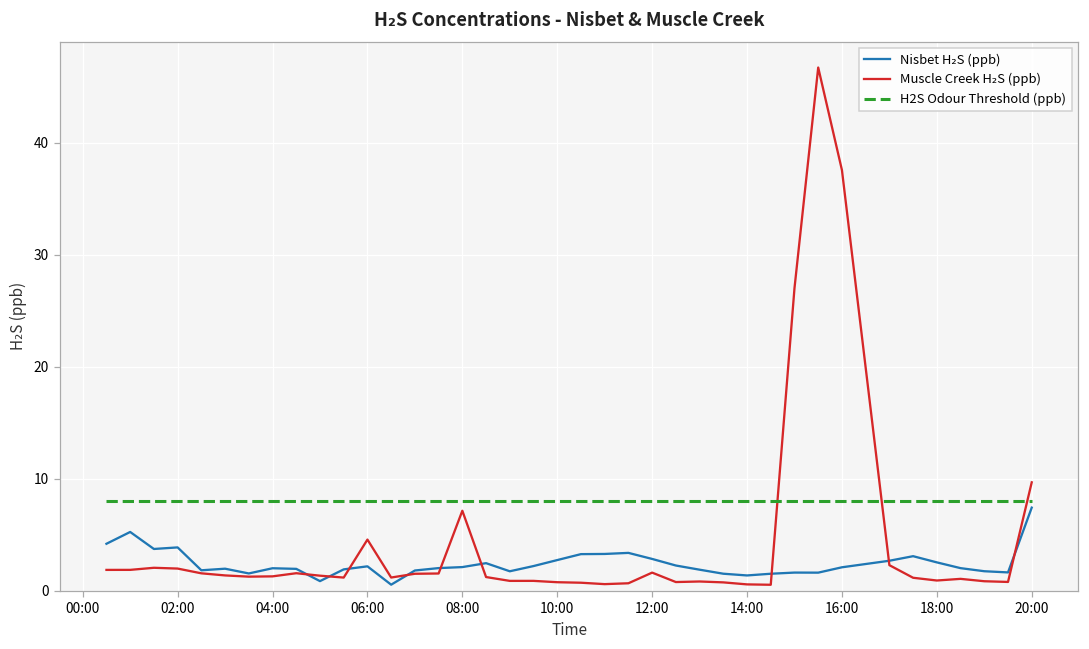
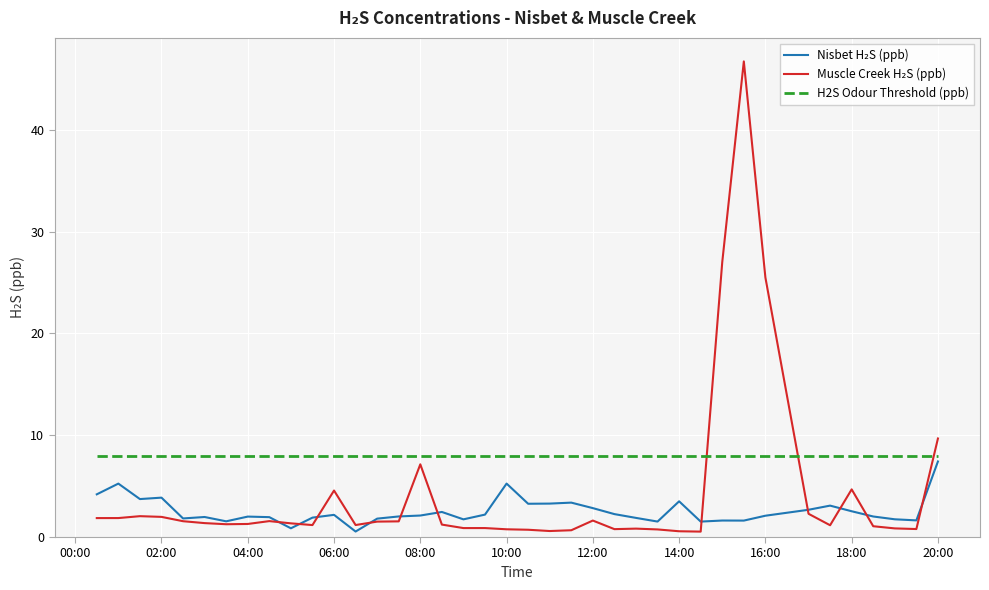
  {
    "Nisbet H₂S (ppb)": {
      "02:00": 3.9,
      "04:00": 2.0,
      "06:00": 2.2,
      "08:00": 2.1,
-     "10:00": 2.7,
+     "10:00": 5.2,
      "12:00": 2.8,
-     "14:00": 1.4,
+     "14:00": 3.5,
      "16:00": 2.1,
      "18:00": 2.5,
      "20:00": 7.4
    },
    "Muscle Creek H₂S (ppb)": {
      "02:00": 2.0,
      "04:00": 1.3,
      "06:00": 4.6,
      "08:00": 7.1,
      "10:00": 0.8,
      "12:00": 1.6,
      "14:00": 0.6,
-     "16:00": 37.6,
-     "18:00": 0.9,
+     "16:00": 25.5,
+     "18:00": 4.7,
      "20:00": 9.7
    },
    "H2S Odour Threshold (ppb)": {
      "02:00": 8.0,
      "04:00": 8.0,
      "06:00": 8.0,
      "08:00": 8.0,
      "10:00": 8.0,
      "12:00": 8.0,
      "14:00": 8.0,
      "16:00": 8.0,
      "18:00": 8.0,
      "20:00": 8.0
    }
  }
